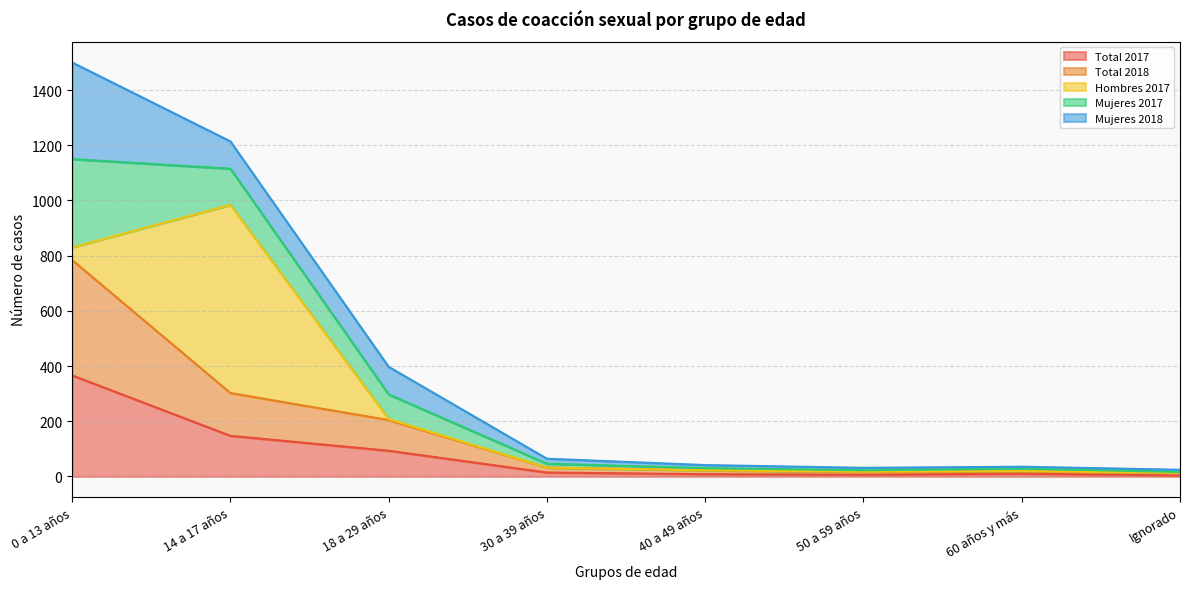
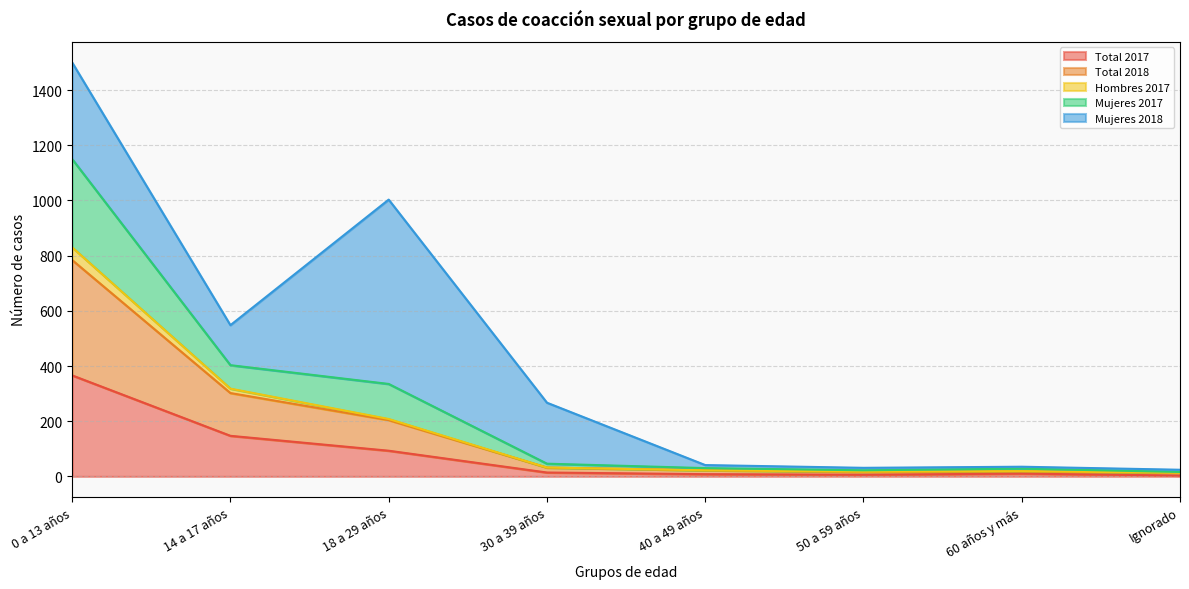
  {
    "Hombres 2017": {
      "0 a 13 años": 50,
-     "14 a 17 años": 680
+     "14 a 17 años": 20
    },
    "Mujeres 2017": {
      "0 a 13 años": 320,
-     "14 a 17 años": 130,
-     "18 a 29 años": 90,
+     "14 a 17 años": 90,
+     "18 a 29 años": 130,
      "30 a 39 años": 10
    },
    "Mujeres 2018": {
      "0 a 13 años": 350,
-     "14 a 17 años": 100,
-     "18 a 29 años": 100,
-     "30 a 39 años": 20,
+     "14 a 17 años": 150,
+     "18 a 29 años": 670,
+     "30 a 39 años": 220,
      "40 a 49 años": 10
    }
  }
